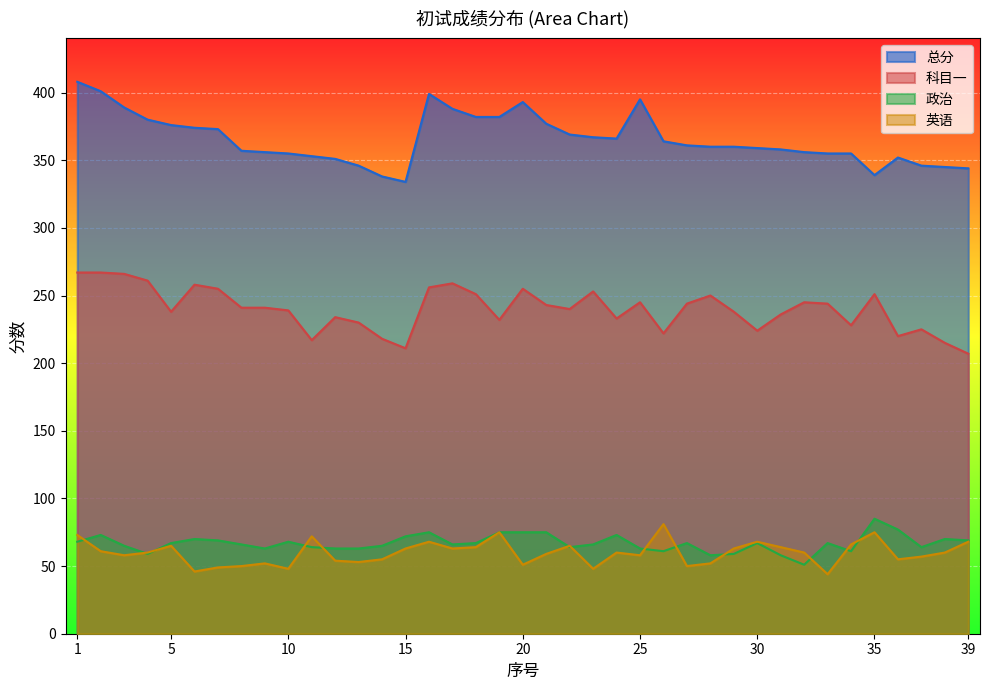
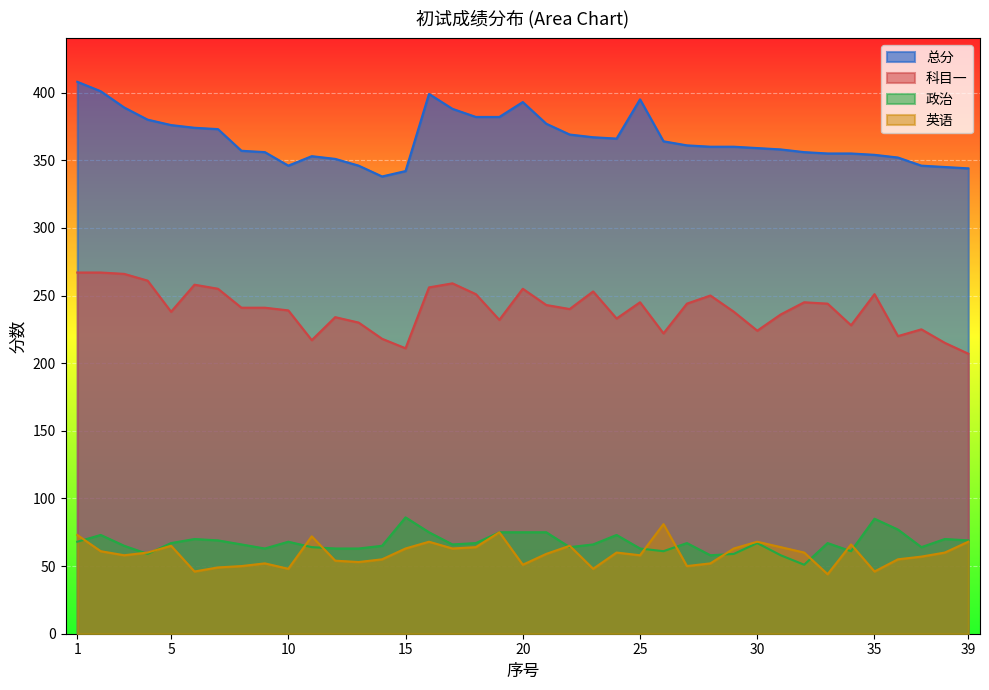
  {
    "总分": {
      "1": 408,
      "5": 376,
-     "10": 355,
-     "15": 334,
+     "10": 346,
+     "15": 342,
      "20": 393,
      "25": 395,
      "30": 359,
-     "35": 339,
+     "35": 354,
      "39": 344
    },
    "科目一": {
      "1": 267,
      "5": 238,
      "10": 239,
      "15": 211,
      "20": 255,
      "25": 245,
      "30": 224,
      "35": 251,
      "39": 207
    },
    "政治": {
      "1": 68,
      "5": 67,
      "10": 68,
-     "15": 72,
+     "15": 86,
      "20": 75,
      "25": 63,
      "35": 85
    },
    "英语": {
      "1": 73,
      "5": 65,
      "10": 48,
      "15": 63,
      "20": 51,
      "25": 58,
-     "35": 75
+     "35": 46
    }
  }
